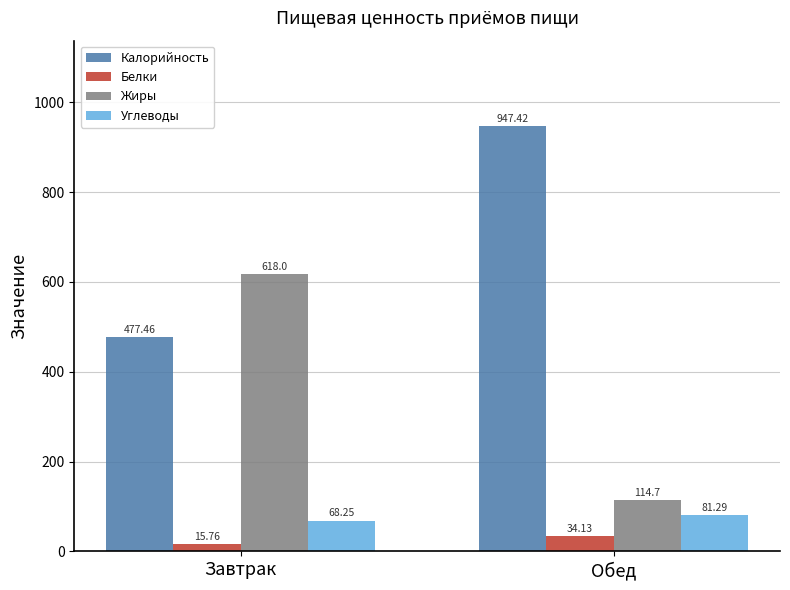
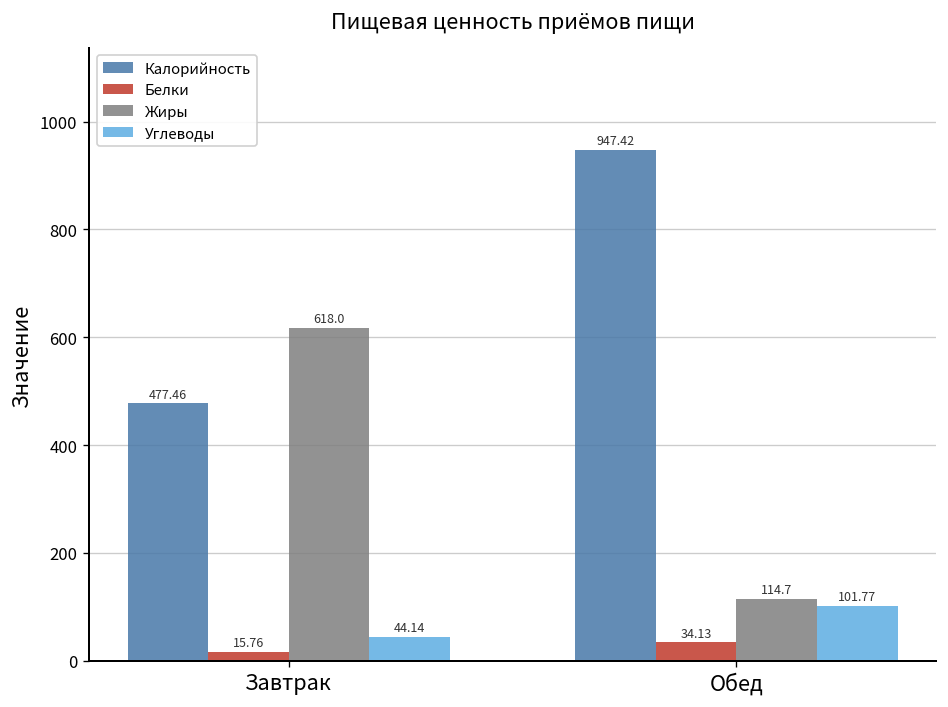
  {
    "Калорийность": {
      "Завтрак": 477.46,
      "Обед": 947.42
    },
    "Белки": {
      "Завтрак": 15.76,
      "Обед": 34.13
    },
    "Жиры": {
      "Завтрак": 618.0,
      "Обед": 114.7
    },
    "Углеводы": {
-     "Завтрак": 68.25,
-     "Обед": 81.29
+     "Завтрак": 44.14,
+     "Обед": 101.77
    }
  }
